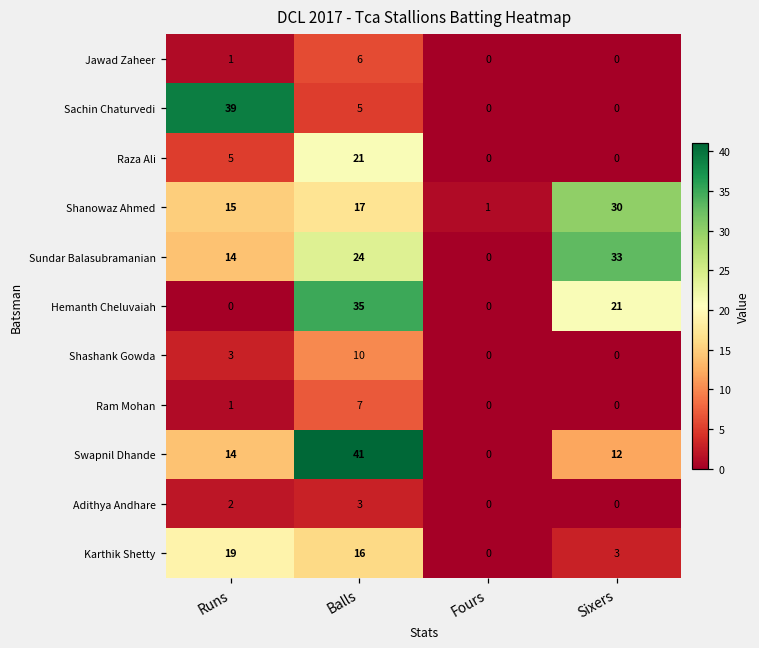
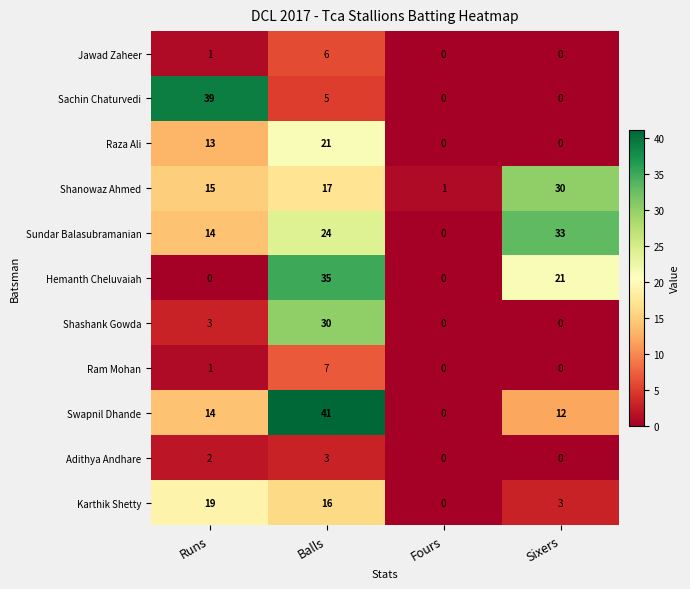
  {
    "Jawad Zaheer": {
      "Runs": 1,
      "Balls": 6,
      "Fours": 0,
      "Sixers": 0
    },
    "Sachin Chaturvedi": {
      "Runs": 39,
      "Balls": 5,
      "Fours": 0,
      "Sixers": 0
    },
    "Raza Ali": {
-     "Runs": 5,
+     "Runs": 13,
      "Balls": 21,
      "Fours": 0,
      "Sixers": 0
    },
    "Shanowaz Ahmed": {
      "Runs": 15,
      "Balls": 17,
      "Fours": 1,
      "Sixers": 30
    },
    "Sundar Balasubramanian": {
      "Runs": 14,
      "Balls": 24,
      "Fours": 0,
      "Sixers": 33
    },
    "Hemanth Cheluvaiah": {
      "Runs": 0,
      "Balls": 35,
      "Fours": 0,
      "Sixers": 21
    },
    "Shashank Gowda": {
      "Runs": 3,
-     "Balls": 10,
+     "Balls": 30,
      "Fours": 0,
      "Sixers": 0
    },
    "Ram Mohan": {
      "Runs": 1,
      "Balls": 7,
      "Fours": 0,
      "Sixers": 0
    },
    "Swapnil Dhande": {
      "Runs": 14,
      "Balls": 41,
      "Fours": 0,
      "Sixers": 12
    },
    "Adithya Andhare": {
      "Runs": 2,
      "Balls": 3,
      "Fours": 0,
      "Sixers": 0
    },
    "Karthik Shetty": {
      "Runs": 19,
      "Balls": 16,
      "Fours": 0,
      "Sixers": 3
    }
  }
